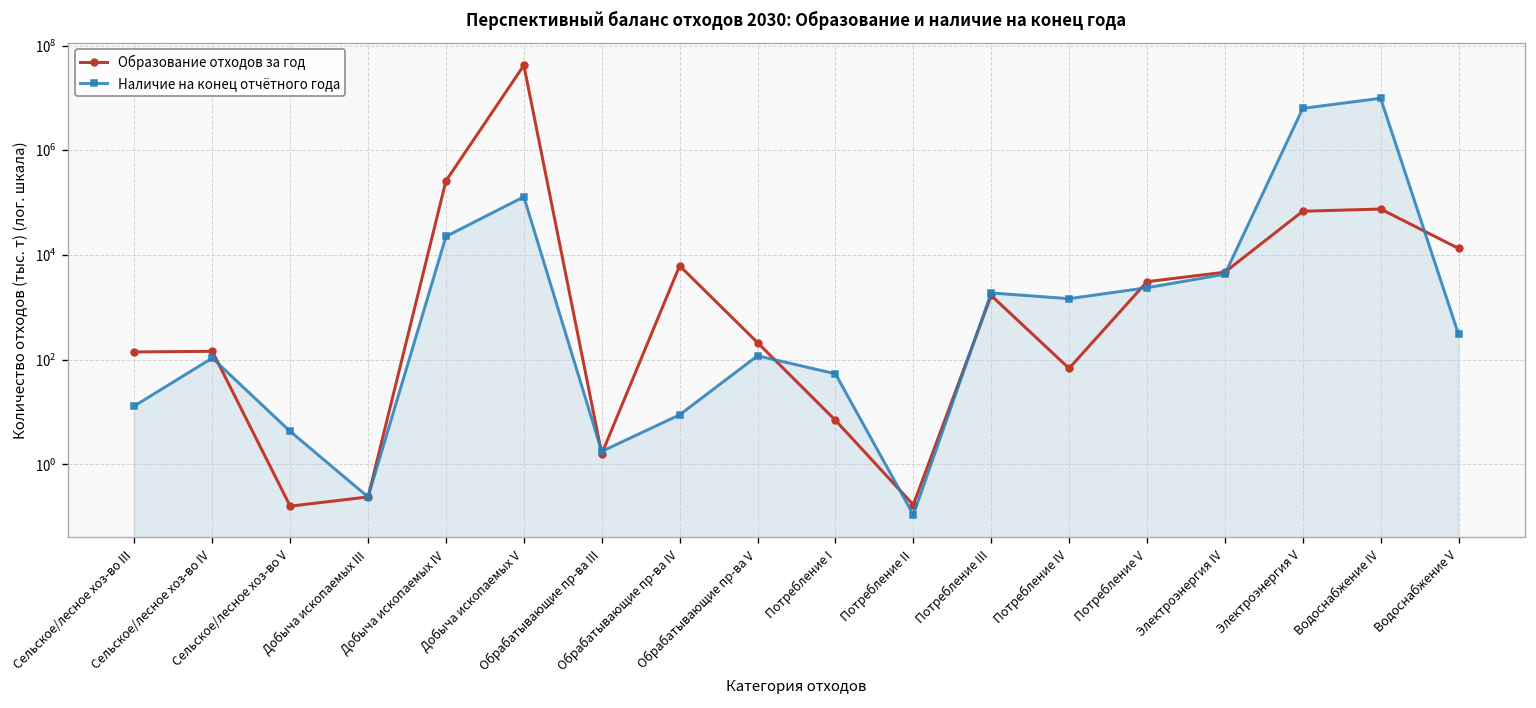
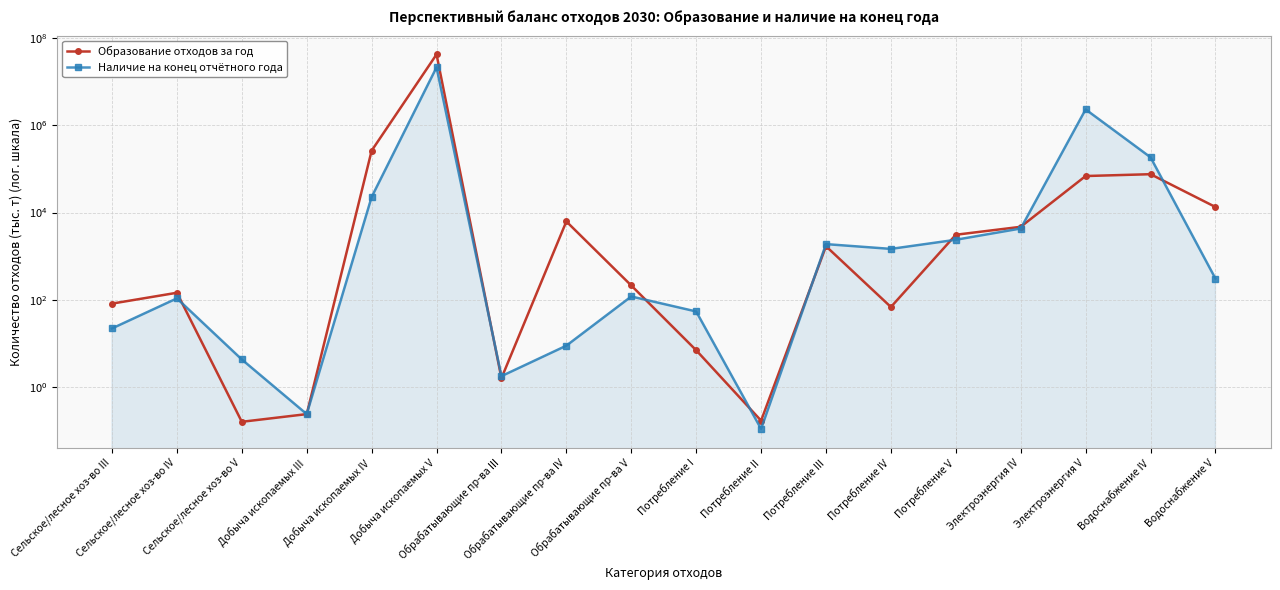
  {
    "Образование отходов за год": {
-     "Сельское/лесное хоз-во III": 140,
+     "Сельское/лесное хоз-во III": 80,
      "Сельское/лесное хоз-во IV": 150,
      "Сельское/лесное хоз-во V": 0.16,
      "Добыча ископаемых IV": 300000,
      "Добыча ископаемых V": 40000000,
      "Обрабатывающие пр-ва IV": 6000,
      "Обрабатывающие пр-ва V": 200,
      "Потребление I": 7,
      "Потребление II": 0.17,
      "Потребление IV": 70,
      "Потребление V": 3000,
      "Электроэнергия V": 70000,
      "Водоснабжение IV": 80000,
      "Водоснабжение V": 13000
    },
    "Наличие на конец отчётного года": {
-     "Сельское/лесное хоз-во III": 13,
+     "Сельское/лесное хоз-во III": 20,
      "Сельское/лесное хоз-во IV": 110,
      "Сельское/лесное хоз-во V": 4,
      "Добыча ископаемых IV": 20000,
-     "Добыча ископаемых V": 130000,
+     "Добыча ископаемых V": 20000000,
      "Обрабатывающие пр-ва IV": 9,
      "Обрабатывающие пр-ва V": 120,
      "Потребление I": 50,
      "Потребление II": 0.11,
      "Потребление IV": 1500,
      "Потребление V": 2000,
-     "Электроэнергия V": 6000000,
-     "Водоснабжение IV": 10000000,
+     "Электроэнергия V": 2000000,
+     "Водоснабжение IV": 180000,
      "Водоснабжение V": 300
    }
  }
